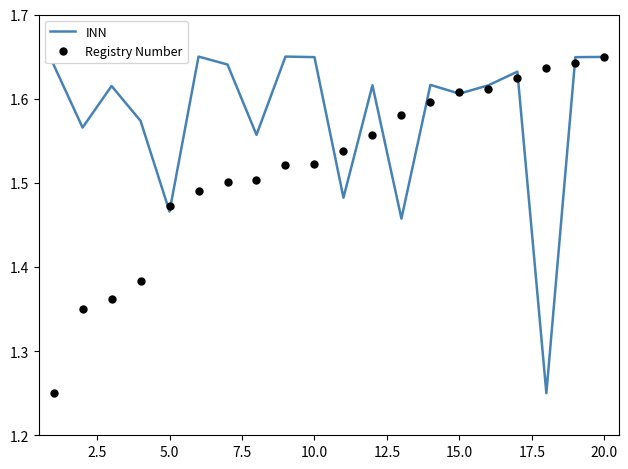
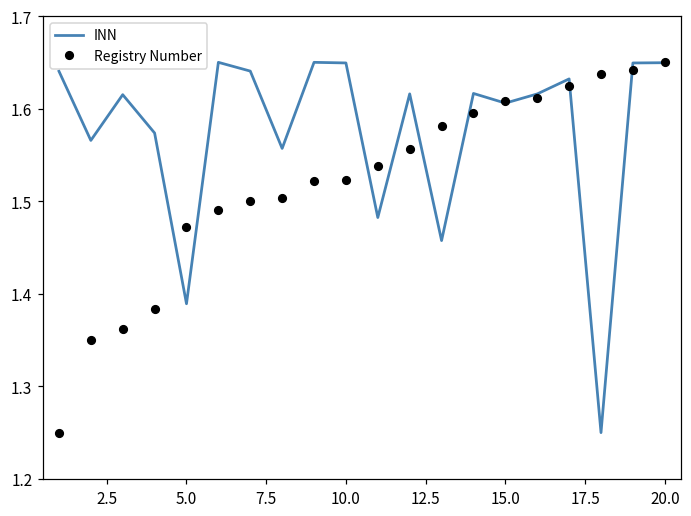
  {
    "INN": {
-     "5.0": 1.47,
+     "5.0": 1.39,
      "10.0": 1.65
    },
    "Registry Number": {
      "5.0": 1.47,
      "10.0": 1.52
    }
  }
